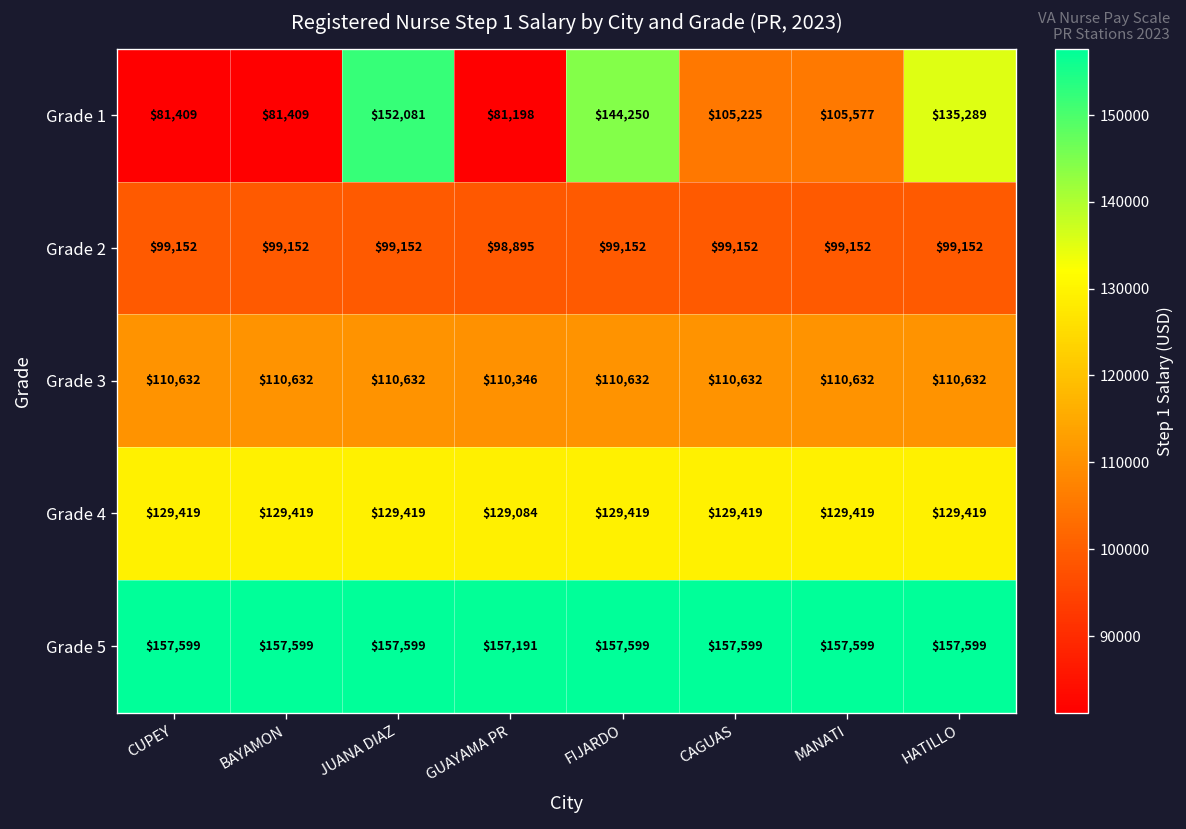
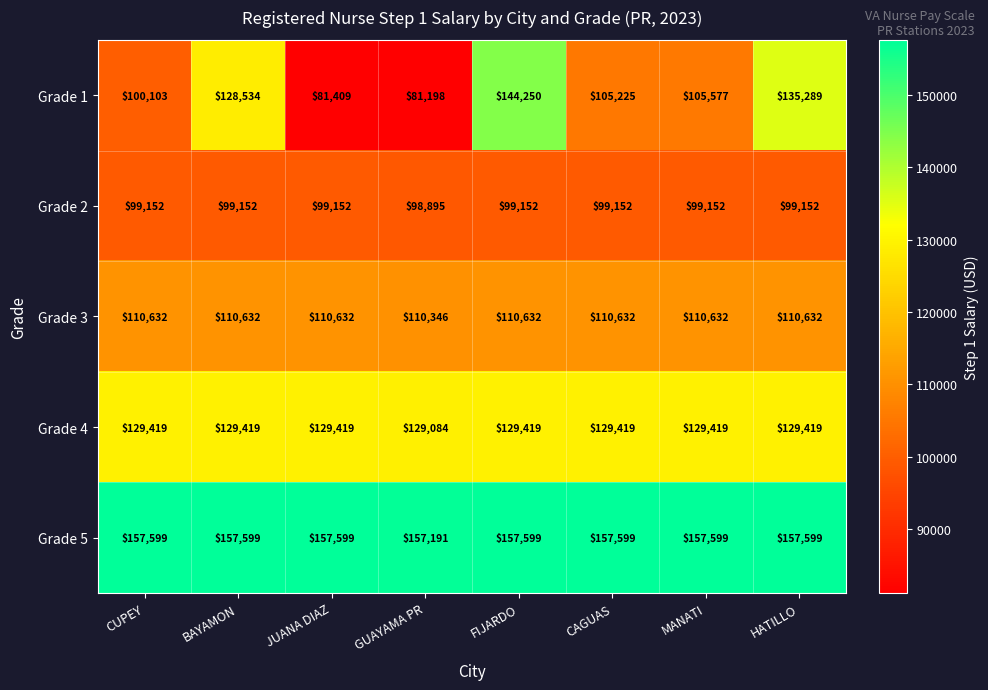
  {
    "Grade 1": {
-     "CUPEY": "$81,409",
-     "BAYAMON": "$81,409",
-     "JUANA DIAZ": "$152,081",
+     "CUPEY": "$100,103",
+     "BAYAMON": "$128,534",
+     "JUANA DIAZ": "$81,409",
      "GUAYAMA PR": "$81,198",
      "FIJARDO": "$144,250",
      "CAGUAS": "$105,225",
      "MANATI": "$105,577",
      "HATILLO": "$135,289"
    },
    "Grade 2": {
      "CUPEY": "$99,152",
      "BAYAMON": "$99,152",
      "JUANA DIAZ": "$99,152",
      "GUAYAMA PR": "$98,895",
      "FIJARDO": "$99,152",
      "CAGUAS": "$99,152",
      "MANATI": "$99,152",
      "HATILLO": "$99,152"
    },
    "Grade 3": {
      "CUPEY": "$110,632",
      "BAYAMON": "$110,632",
      "JUANA DIAZ": "$110,632",
      "GUAYAMA PR": "$110,346",
      "FIJARDO": "$110,632",
      "CAGUAS": "$110,632",
      "MANATI": "$110,632",
      "HATILLO": "$110,632"
    },
    "Grade 4": {
      "CUPEY": "$129,419",
      "BAYAMON": "$129,419",
      "JUANA DIAZ": "$129,419",
      "GUAYAMA PR": "$129,084",
      "FIJARDO": "$129,419",
      "CAGUAS": "$129,419",
      "MANATI": "$129,419",
      "HATILLO": "$129,419"
    },
    "Grade 5": {
      "CUPEY": "$157,599",
      "BAYAMON": "$157,599",
      "JUANA DIAZ": "$157,599",
      "GUAYAMA PR": "$157,191",
      "FIJARDO": "$157,599",
      "CAGUAS": "$157,599",
      "MANATI": "$157,599",
      "HATILLO": "$157,599"
    }
  }
